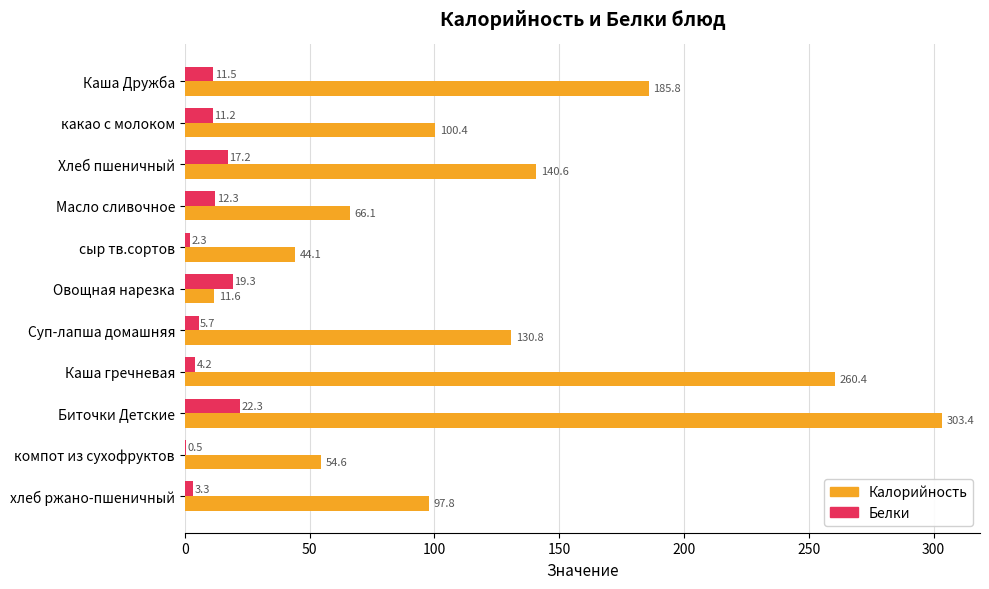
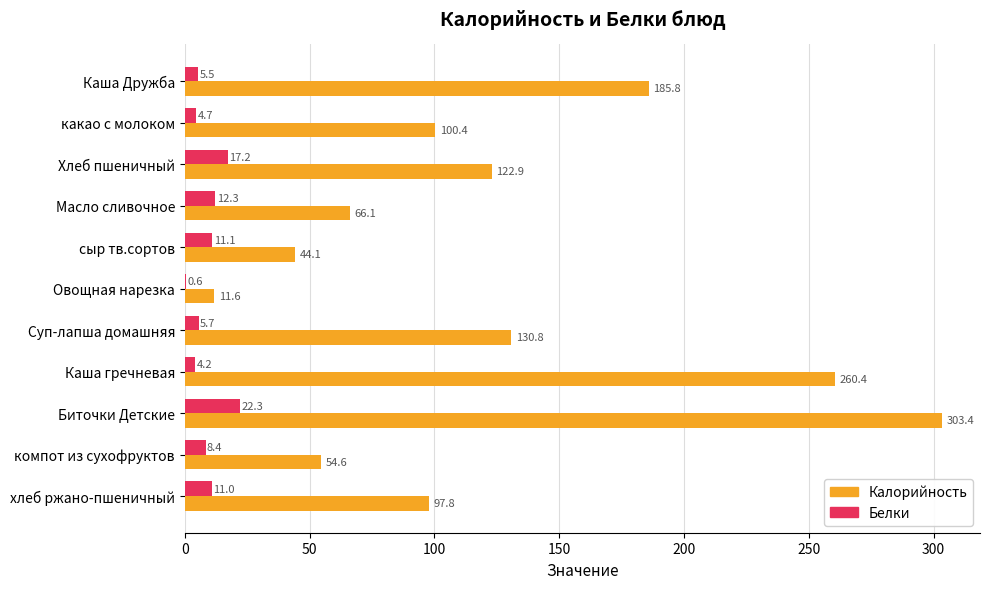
  {
    "Калорийность": {
      "Каша Дружба": 185.8,
      "какао с молоком": 100.4,
-     "Хлеб пшеничный": 140.6,
+     "Хлеб пшеничный": 122.9,
      "Масло сливочное": 66.1,
      "сыр тв.сортов": 44.1,
      "Овощная нарезка": 11.6,
      "Суп-лапша домашняя": 130.8,
      "Каша гречневая": 260.4,
      "Биточки Детские": 303.4,
      "компот из сухофруктов": 54.6,
      "хлеб ржано-пшеничный": 97.8
    },
    "Белки": {
-     "Каша Дружба": 11.5,
-     "какао с молоком": 11.2,
+     "Каша Дружба": 5.5,
+     "какао с молоком": 4.7,
      "Хлеб пшеничный": 17.2,
      "Масло сливочное": 12.3,
-     "сыр тв.сортов": 2.3,
-     "Овощная нарезка": 19.3,
+     "сыр тв.сортов": 11.1,
+     "Овощная нарезка": 0.6,
      "Суп-лапша домашняя": 5.7,
      "Каша гречневая": 4.2,
      "Биточки Детские": 22.3,
-     "компот из сухофруктов": 0.5,
-     "хлеб ржано-пшеничный": 3.3
+     "компот из сухофруктов": 8.4,
+     "хлеб ржано-пшеничный": 11.0
    }
  }
